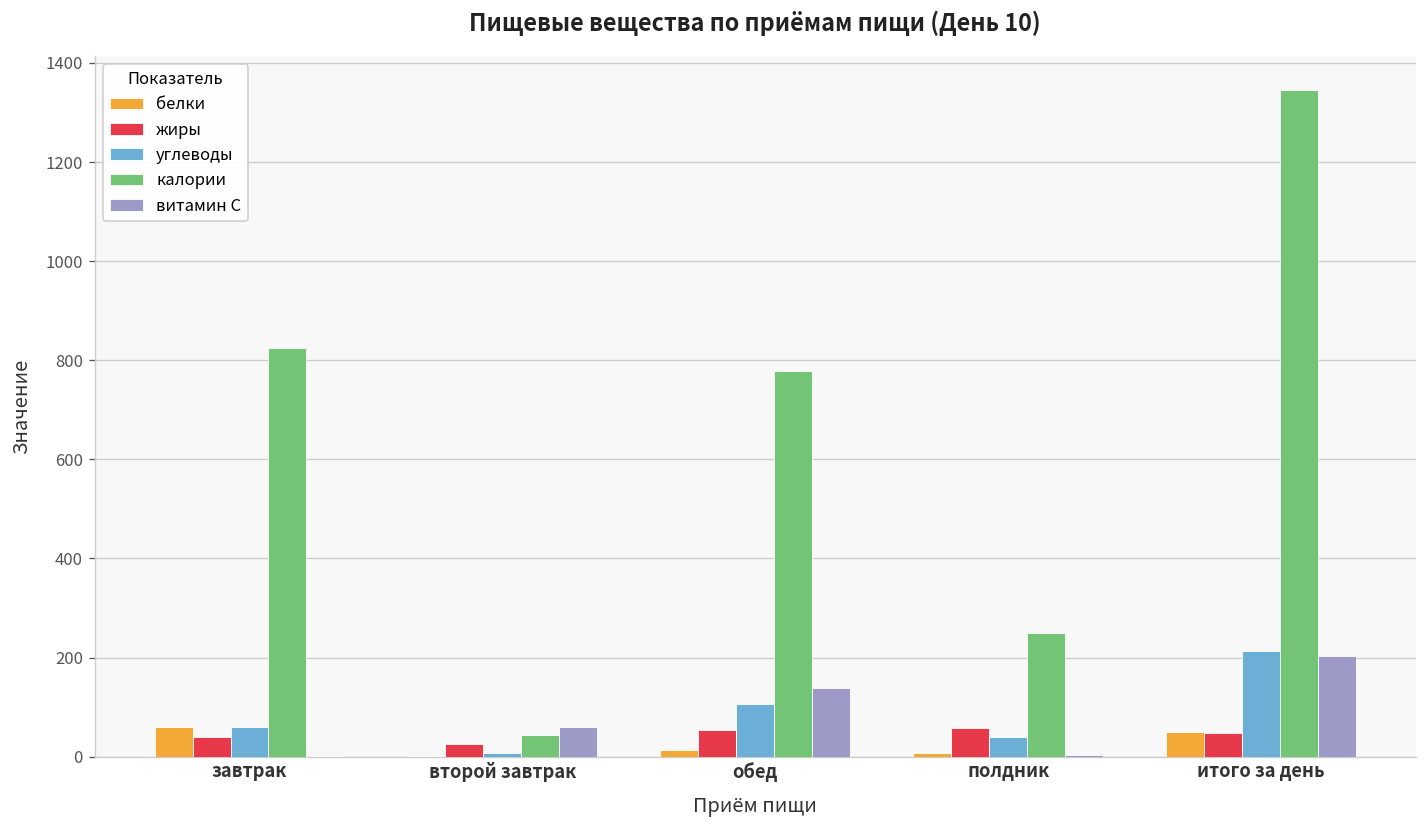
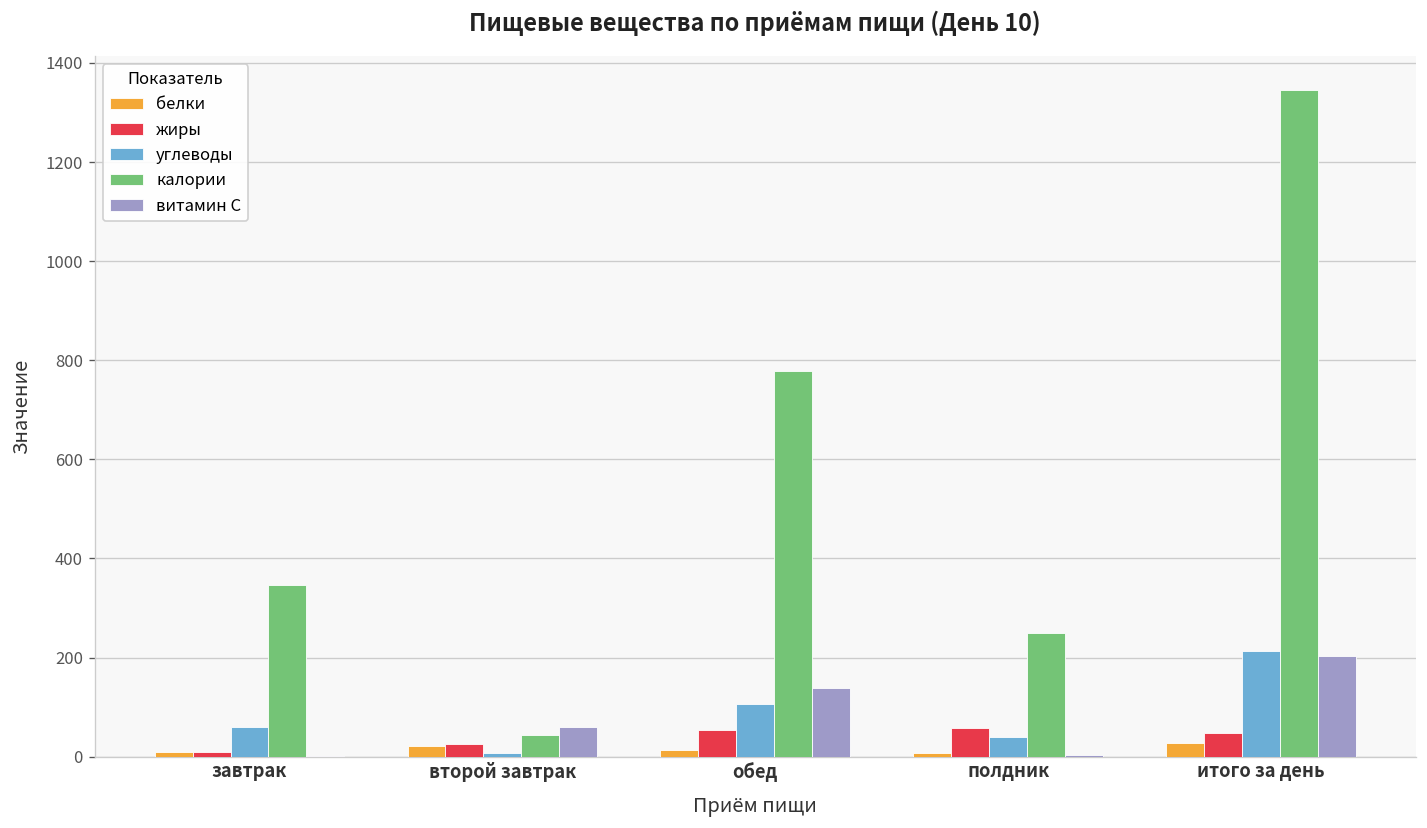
  {
    "белки": {
-     "завтрак": 60,
-     "второй завтрак": 0,
+     "завтрак": 10,
+     "второй завтрак": 20,
      "обед": 10,
      "полдник": 10,
-     "итого за день": 50
+     "итого за день": 30
    },
    "жиры": {
-     "завтрак": 40,
+     "завтрак": 10,
      "второй завтрак": 30,
      "обед": 50,
      "полдник": 60,
      "итого за день": 50
    },
    "калории": {
-     "завтрак": 820,
+     "завтрак": 350,
      "второй завтрак": 40,
      "обед": 780,
      "полдник": 250,
      "итого за день": 1350
    }
  }
